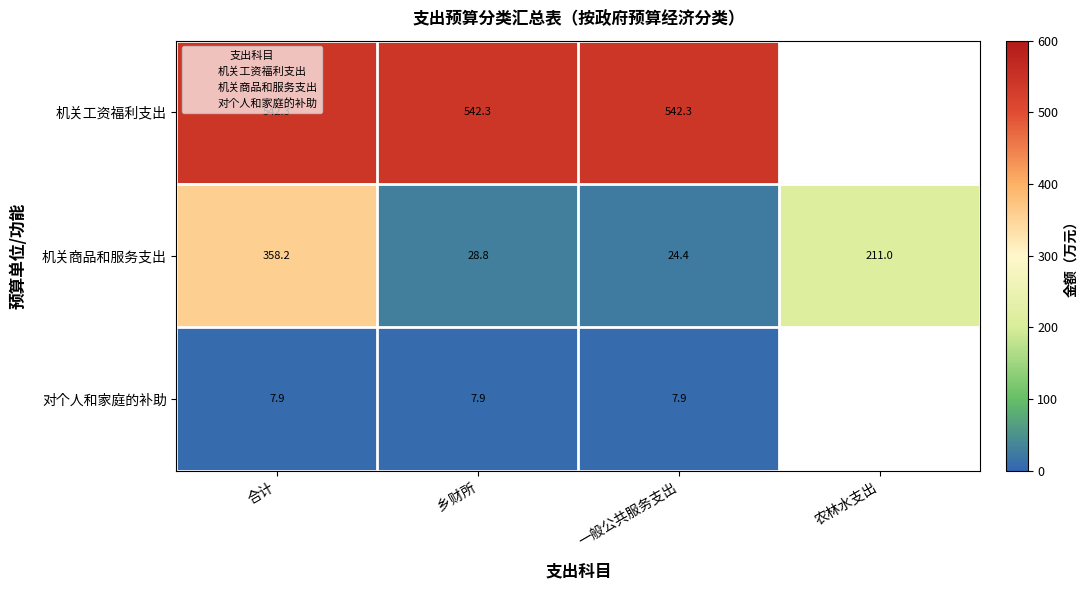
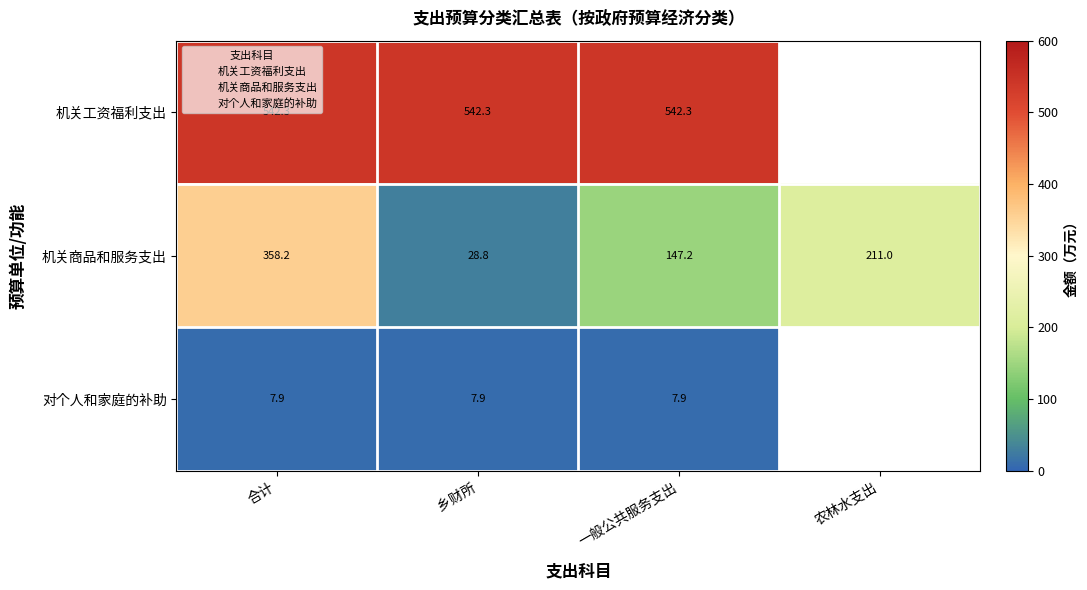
  {
    "机关工资福利支出": {
      "乡财所": 542.3,
      "一般公共服务支出": 542.3
    },
    "机关商品和服务支出": {
      "合计": 358.2,
      "乡财所": 28.8,
-     "一般公共服务支出": 24.4,
+     "一般公共服务支出": 147.2,
      "农林水支出": 211.0
    },
    "对个人和家庭的补助": {
      "合计": 7.9,
      "乡财所": 7.9,
      "一般公共服务支出": 7.9
    }
  }
